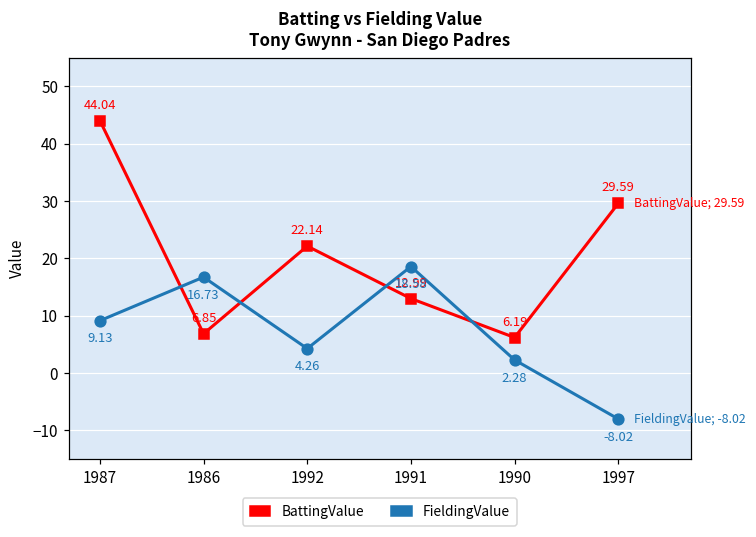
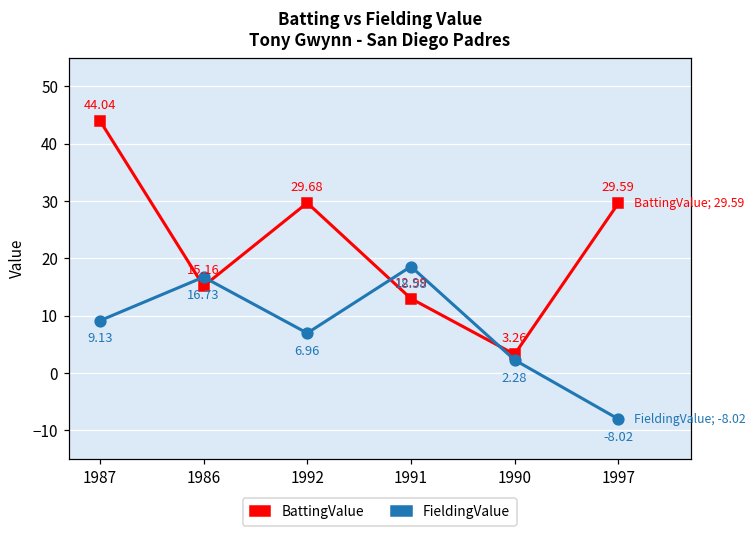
  {
    "BattingValue": {
      "1987": 44.04,
-     "1986": 6.85,
-     "1992": 22.14,
-     "1990": 6.19,
+     "1986": 15.16,
+     "1992": 29.68,
+     "1990": 3.26,
      "1997": 29.59
    },
    "FieldingValue": {
      "1987": 9.13,
      "1986": 16.73,
-     "1992": 4.26,
+     "1992": 6.96,
      "1990": 2.28,
      "1997": -8.02
    }
  }
